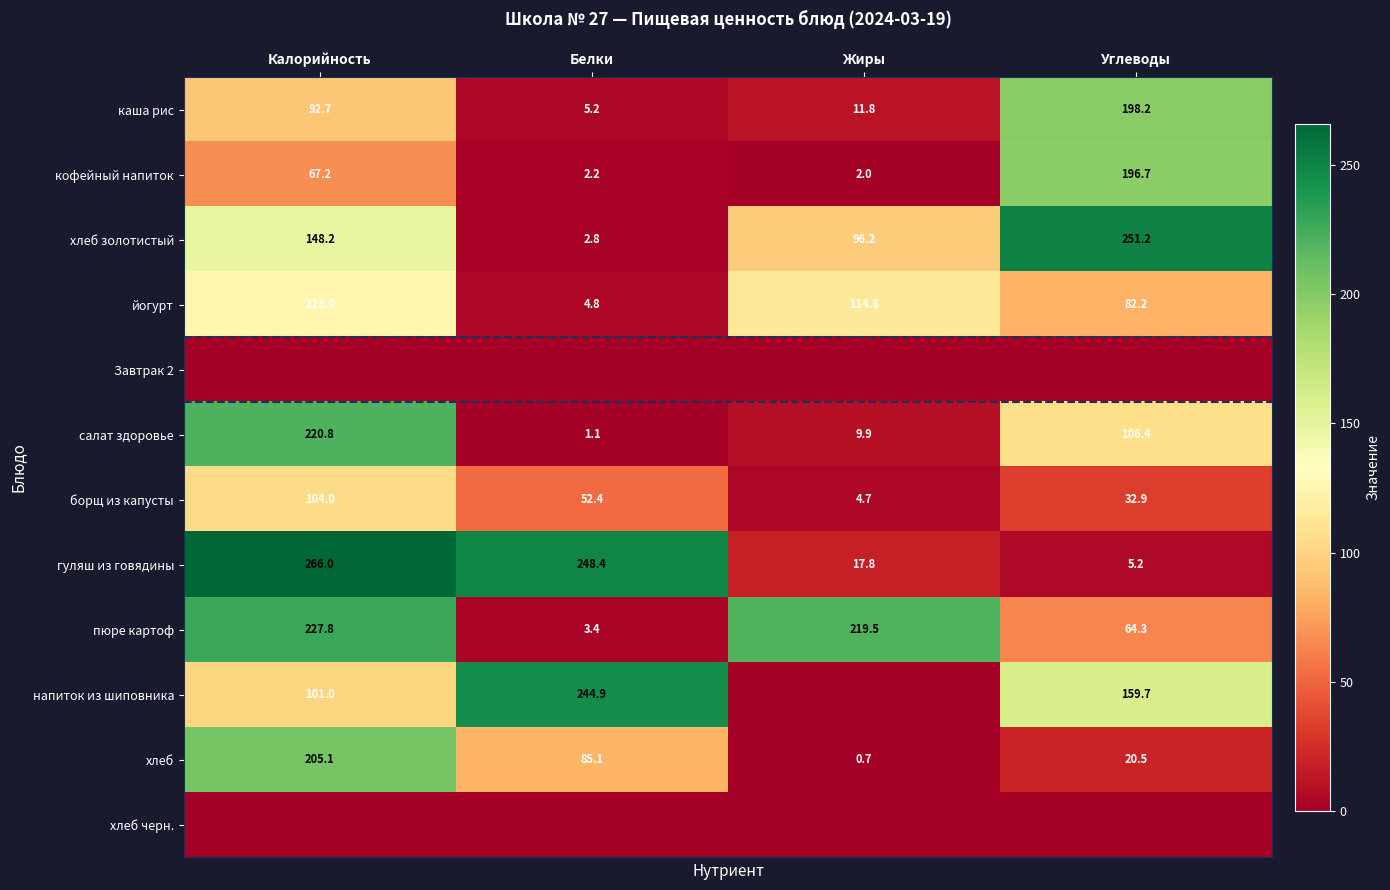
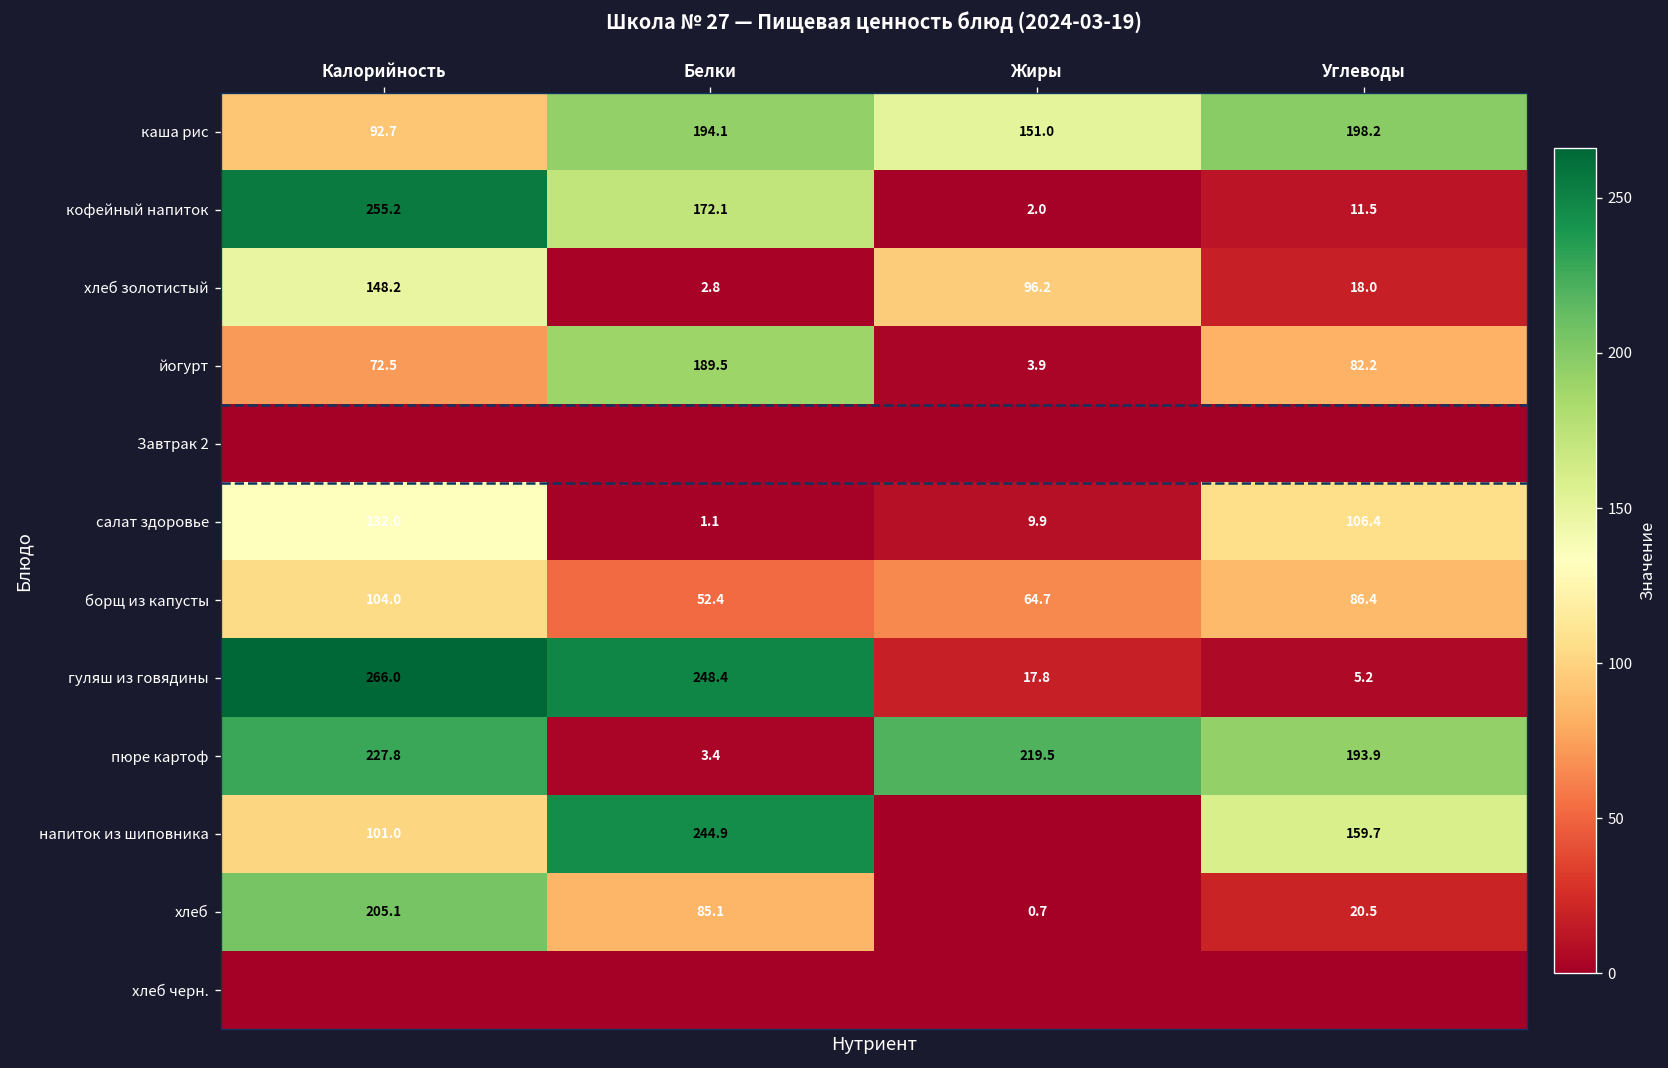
  {
    "каша рис": {
      "Калорийность": 92.7,
-     "Белки": 5.2,
-     "Жиры": 11.8,
+     "Белки": 194.1,
+     "Жиры": 151.0,
      "Углеводы": 198.2
    },
    "кофейный напиток": {
-     "Калорийность": 67.2,
-     "Белки": 2.2,
+     "Калорийность": 255.2,
+     "Белки": 172.1,
      "Жиры": 2.0,
-     "Углеводы": 196.7
+     "Углеводы": 11.5
    },
    "хлеб золотистый": {
      "Калорийность": 148.2,
      "Белки": 2.8,
      "Жиры": 96.2,
-     "Углеводы": 251.2
+     "Углеводы": 18.0
    },
    "йогурт": {
-     "Калорийность": 125.0,
-     "Белки": 4.8,
-     "Жиры": 114.8,
+     "Калорийность": 72.5,
+     "Белки": 189.5,
+     "Жиры": 3.9,
      "Углеводы": 82.2
    },
    "салат здоровье": {
-     "Калорийность": 220.8,
+     "Калорийность": 132.0,
      "Белки": 1.1,
      "Жиры": 9.9,
      "Углеводы": 106.4
    },
    "борщ из капусты": {
      "Калорийность": 104.0,
      "Белки": 52.4,
-     "Жиры": 4.7,
-     "Углеводы": 32.9
+     "Жиры": 64.7,
+     "Углеводы": 86.4
    },
    "гуляш из говядины": {
      "Калорийность": 266.0,
      "Белки": 248.4,
      "Жиры": 17.8,
      "Углеводы": 5.2
    },
    "пюре картоф": {
      "Калорийность": 227.8,
      "Белки": 3.4,
      "Жиры": 219.5,
-     "Углеводы": 64.3
+     "Углеводы": 193.9
    },
    "напиток из шиповника": {
      "Калорийность": 101.0,
      "Белки": 244.9,
      "Углеводы": 159.7
    },
    "хлеб": {
      "Калорийность": 205.1,
      "Белки": 85.1,
      "Жиры": 0.7,
      "Углеводы": 20.5
    }
  }
